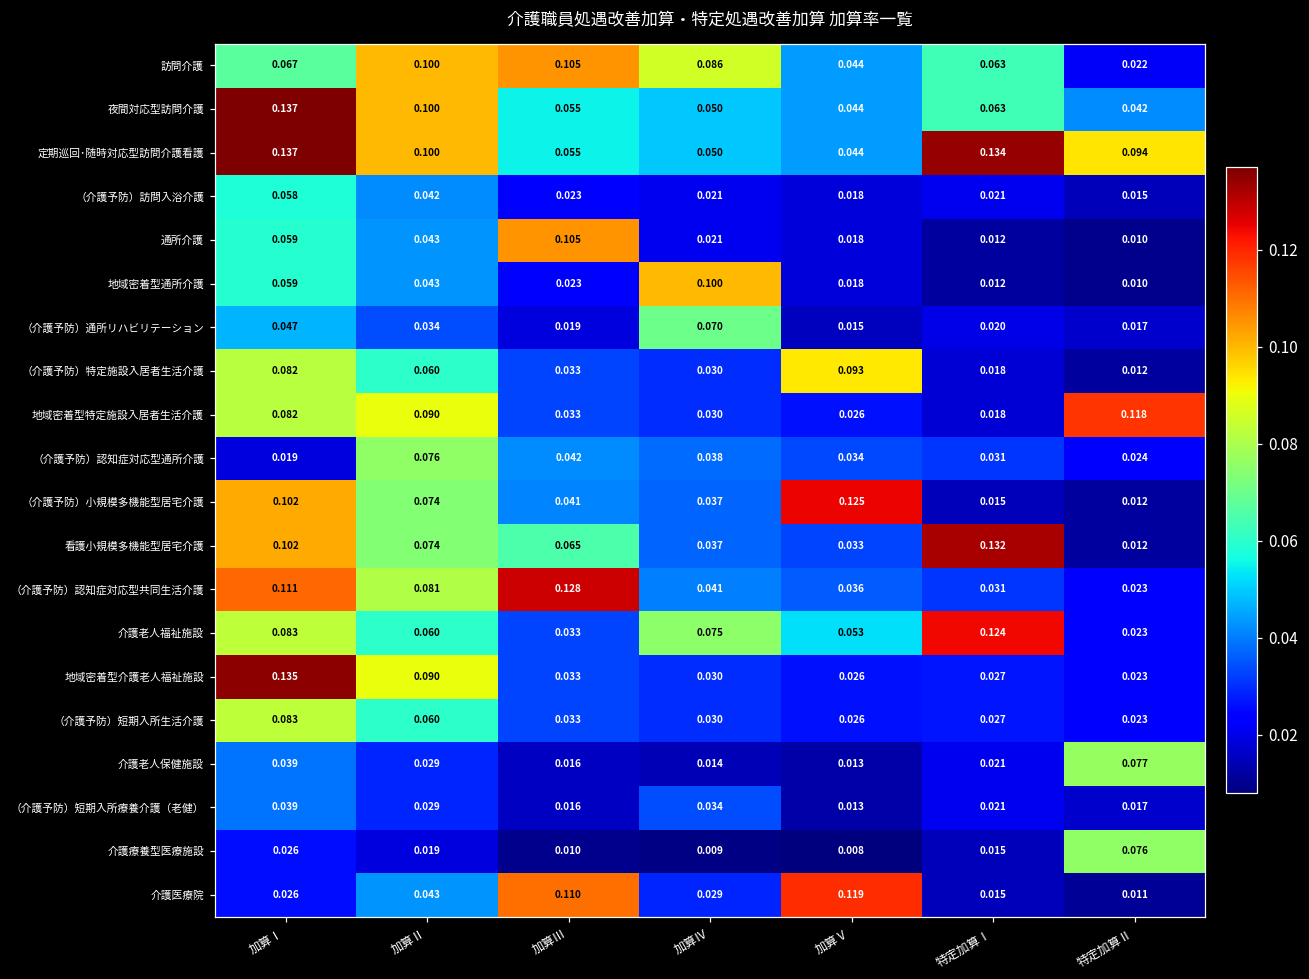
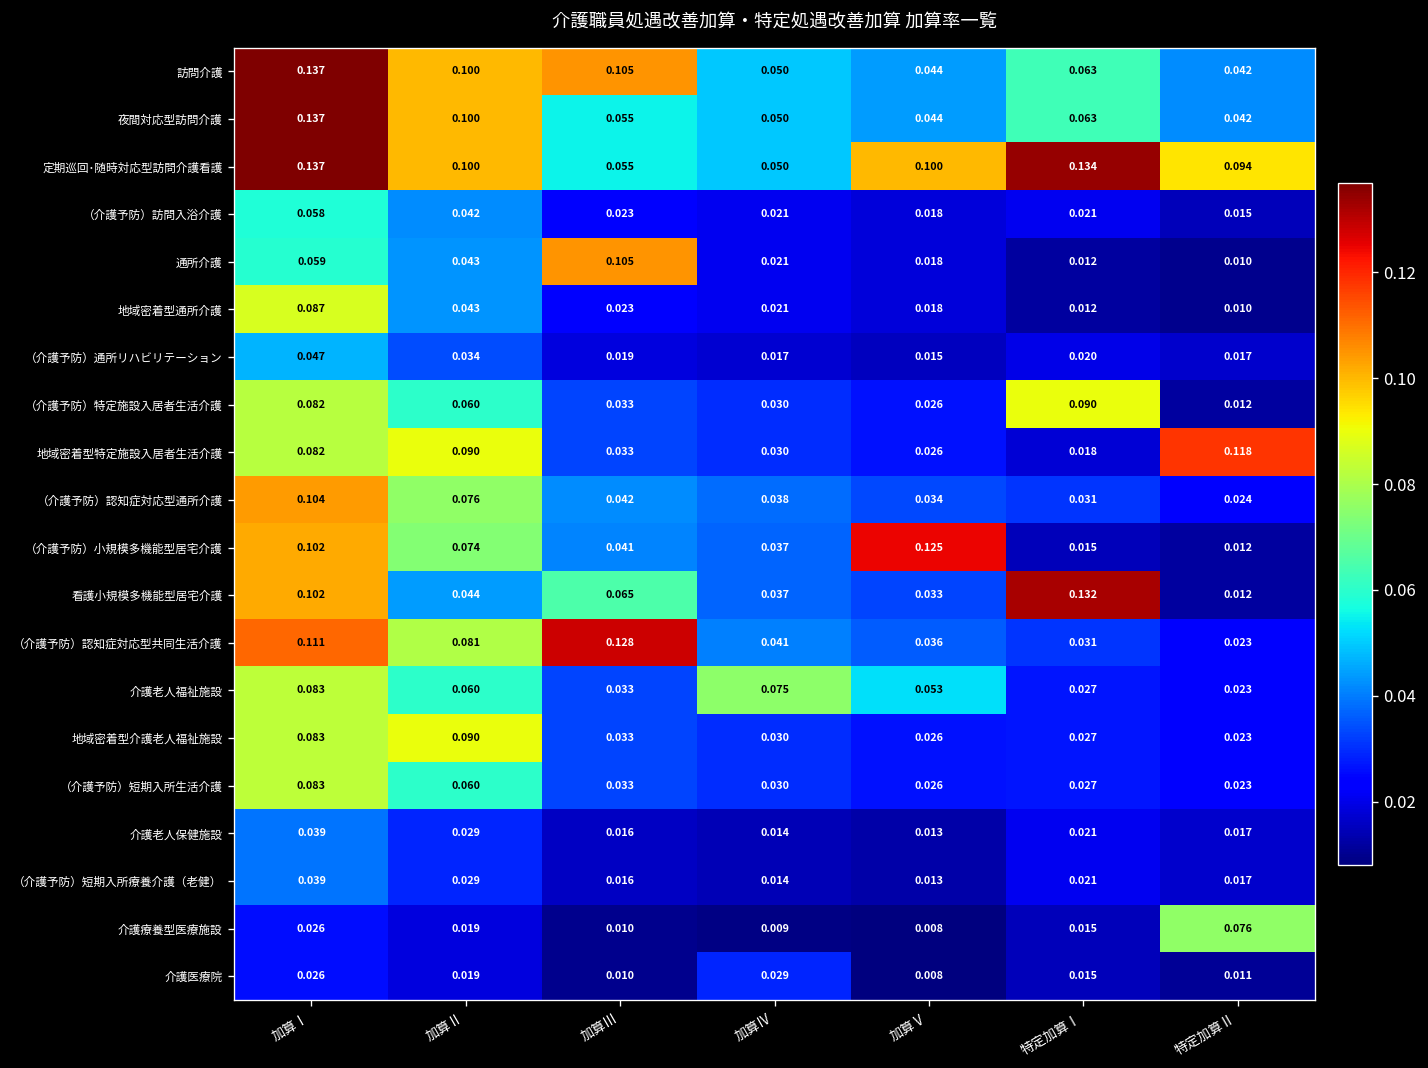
  {
    "訪問介護": {
-     "加算Ⅰ": 0.067,
+     "加算Ⅰ": 0.137,
      "加算Ⅱ": 0.100,
      "加算Ⅲ": 0.105,
-     "加算Ⅳ": 0.086,
+     "加算Ⅳ": 0.050,
      "加算Ⅴ": 0.044,
      "特定加算Ⅰ": 0.063,
-     "特定加算Ⅱ": 0.022
+     "特定加算Ⅱ": 0.042
    },
    "夜間対応型訪問介護": {
      "加算Ⅰ": 0.137,
      "加算Ⅱ": 0.100,
      "加算Ⅲ": 0.055,
      "加算Ⅳ": 0.050,
      "加算Ⅴ": 0.044,
      "特定加算Ⅰ": 0.063,
      "特定加算Ⅱ": 0.042
    },
    "定期巡回･随時対応型訪問介護看護": {
      "加算Ⅰ": 0.137,
      "加算Ⅱ": 0.100,
      "加算Ⅲ": 0.055,
      "加算Ⅳ": 0.050,
-     "加算Ⅴ": 0.044,
+     "加算Ⅴ": 0.100,
      "特定加算Ⅰ": 0.134,
      "特定加算Ⅱ": 0.094
    },
    "（介護予防）訪問入浴介護": {
      "加算Ⅰ": 0.058,
      "加算Ⅱ": 0.042,
      "加算Ⅲ": 0.023,
      "加算Ⅳ": 0.021,
      "加算Ⅴ": 0.018,
      "特定加算Ⅰ": 0.021,
      "特定加算Ⅱ": 0.015
    },
    "通所介護": {
      "加算Ⅰ": 0.059,
      "加算Ⅱ": 0.043,
      "加算Ⅲ": 0.105,
      "加算Ⅳ": 0.021,
      "加算Ⅴ": 0.018,
      "特定加算Ⅰ": 0.012,
      "特定加算Ⅱ": 0.010
    },
    "地域密着型通所介護": {
-     "加算Ⅰ": 0.059,
+     "加算Ⅰ": 0.087,
      "加算Ⅱ": 0.043,
      "加算Ⅲ": 0.023,
-     "加算Ⅳ": 0.100,
+     "加算Ⅳ": 0.021,
      "加算Ⅴ": 0.018,
      "特定加算Ⅰ": 0.012,
      "特定加算Ⅱ": 0.010
    },
    "（介護予防）通所リハビリテーション": {
      "加算Ⅰ": 0.047,
      "加算Ⅱ": 0.034,
      "加算Ⅲ": 0.019,
-     "加算Ⅳ": 0.070,
+     "加算Ⅳ": 0.017,
      "加算Ⅴ": 0.015,
      "特定加算Ⅰ": 0.020,
      "特定加算Ⅱ": 0.017
    },
    "（介護予防）特定施設入居者生活介護": {
      "加算Ⅰ": 0.082,
      "加算Ⅱ": 0.060,
      "加算Ⅲ": 0.033,
      "加算Ⅳ": 0.030,
-     "加算Ⅴ": 0.093,
-     "特定加算Ⅰ": 0.018,
+     "加算Ⅴ": 0.026,
+     "特定加算Ⅰ": 0.090,
      "特定加算Ⅱ": 0.012
    },
    "地域密着型特定施設入居者生活介護": {
      "加算Ⅰ": 0.082,
      "加算Ⅱ": 0.090,
      "加算Ⅲ": 0.033,
      "加算Ⅳ": 0.030,
      "加算Ⅴ": 0.026,
      "特定加算Ⅰ": 0.018,
      "特定加算Ⅱ": 0.118
    },
    "（介護予防）認知症対応型通所介護": {
-     "加算Ⅰ": 0.019,
+     "加算Ⅰ": 0.104,
      "加算Ⅱ": 0.076,
      "加算Ⅲ": 0.042,
      "加算Ⅳ": 0.038,
      "加算Ⅴ": 0.034,
      "特定加算Ⅰ": 0.031,
      "特定加算Ⅱ": 0.024
    },
    "（介護予防）小規模多機能型居宅介護": {
      "加算Ⅰ": 0.102,
      "加算Ⅱ": 0.074,
      "加算Ⅲ": 0.041,
      "加算Ⅳ": 0.037,
      "加算Ⅴ": 0.125,
      "特定加算Ⅰ": 0.015,
      "特定加算Ⅱ": 0.012
    },
    "看護小規模多機能型居宅介護": {
      "加算Ⅰ": 0.102,
-     "加算Ⅱ": 0.074,
+     "加算Ⅱ": 0.044,
      "加算Ⅲ": 0.065,
      "加算Ⅳ": 0.037,
      "加算Ⅴ": 0.033,
      "特定加算Ⅰ": 0.132,
      "特定加算Ⅱ": 0.012
    },
    "（介護予防）認知症対応型共同生活介護": {
      "加算Ⅰ": 0.111,
      "加算Ⅱ": 0.081,
      "加算Ⅲ": 0.128,
      "加算Ⅳ": 0.041,
      "加算Ⅴ": 0.036,
      "特定加算Ⅰ": 0.031,
      "特定加算Ⅱ": 0.023
    },
    "介護老人福祉施設": {
      "加算Ⅰ": 0.083,
      "加算Ⅱ": 0.060,
      "加算Ⅲ": 0.033,
      "加算Ⅳ": 0.075,
      "加算Ⅴ": 0.053,
-     "特定加算Ⅰ": 0.124,
+     "特定加算Ⅰ": 0.027,
      "特定加算Ⅱ": 0.023
    },
    "地域密着型介護老人福祉施設": {
-     "加算Ⅰ": 0.135,
+     "加算Ⅰ": 0.083,
      "加算Ⅱ": 0.090,
      "加算Ⅲ": 0.033,
      "加算Ⅳ": 0.030,
      "加算Ⅴ": 0.026,
      "特定加算Ⅰ": 0.027,
      "特定加算Ⅱ": 0.023
    },
    "（介護予防）短期入所生活介護": {
      "加算Ⅰ": 0.083,
      "加算Ⅱ": 0.060,
      "加算Ⅲ": 0.033,
      "加算Ⅳ": 0.030,
      "加算Ⅴ": 0.026,
      "特定加算Ⅰ": 0.027,
      "特定加算Ⅱ": 0.023
    },
    "介護老人保健施設": {
      "加算Ⅰ": 0.039,
      "加算Ⅱ": 0.029,
      "加算Ⅲ": 0.016,
      "加算Ⅳ": 0.014,
      "加算Ⅴ": 0.013,
      "特定加算Ⅰ": 0.021,
-     "特定加算Ⅱ": 0.077
+     "特定加算Ⅱ": 0.017
    },
    "（介護予防）短期入所療養介護（老健）": {
      "加算Ⅰ": 0.039,
      "加算Ⅱ": 0.029,
      "加算Ⅲ": 0.016,
-     "加算Ⅳ": 0.034,
+     "加算Ⅳ": 0.014,
      "加算Ⅴ": 0.013,
      "特定加算Ⅰ": 0.021,
      "特定加算Ⅱ": 0.017
    },
    "介護療養型医療施設": {
      "加算Ⅰ": 0.026,
      "加算Ⅱ": 0.019,
      "加算Ⅲ": 0.010,
      "加算Ⅳ": 0.009,
      "加算Ⅴ": 0.008,
      "特定加算Ⅰ": 0.015,
      "特定加算Ⅱ": 0.076
    },
    "介護医療院": {
      "加算Ⅰ": 0.026,
-     "加算Ⅱ": 0.043,
-     "加算Ⅲ": 0.110,
+     "加算Ⅱ": 0.019,
+     "加算Ⅲ": 0.010,
      "加算Ⅳ": 0.029,
-     "加算Ⅴ": 0.119,
+     "加算Ⅴ": 0.008,
      "特定加算Ⅰ": 0.015,
      "特定加算Ⅱ": 0.011
    }
  }
